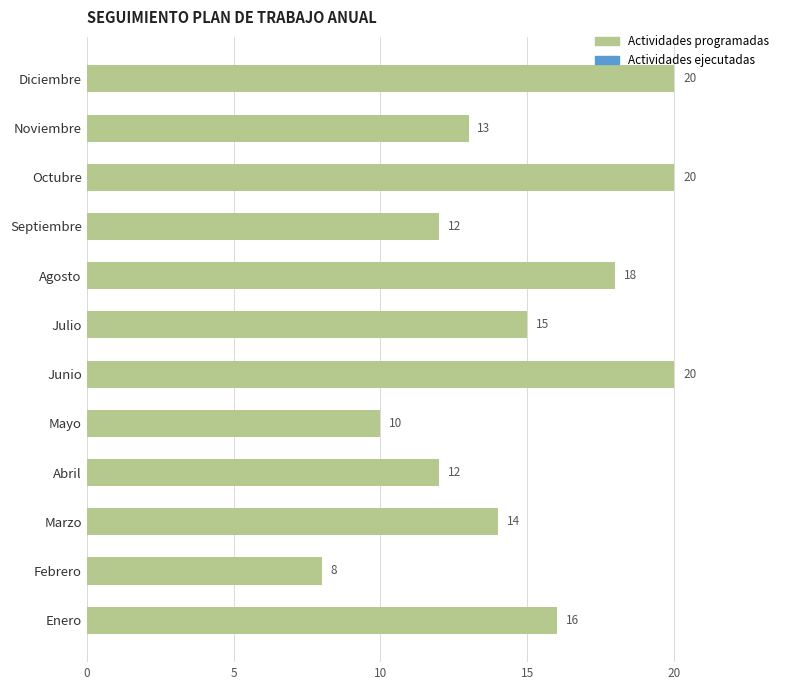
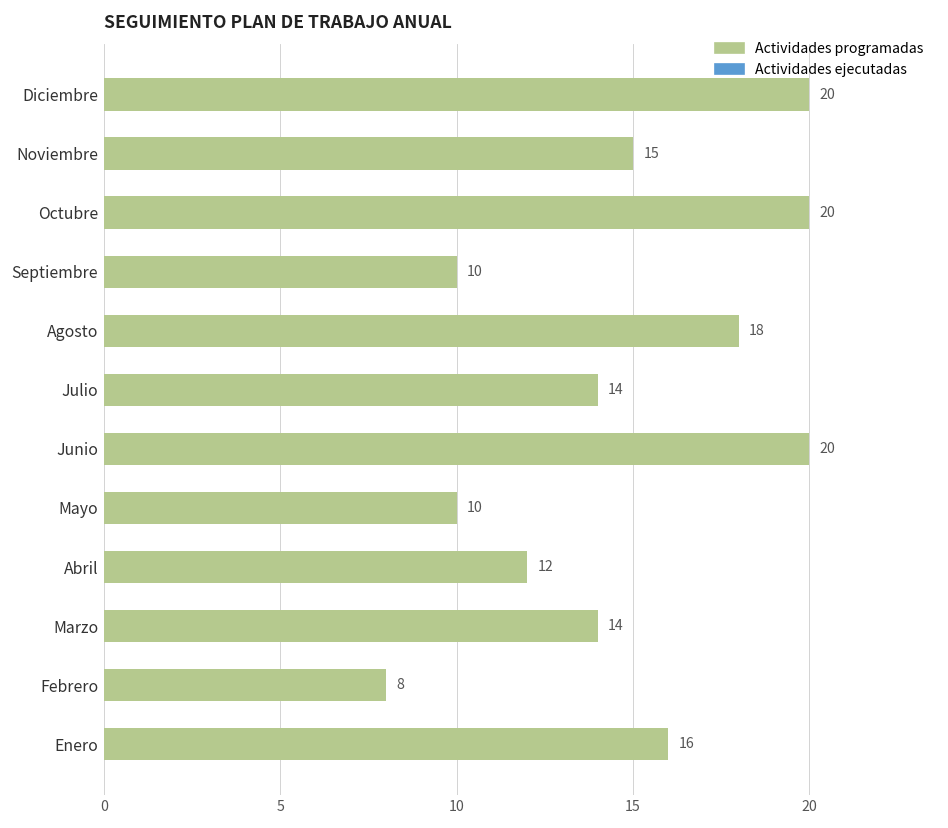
  {
    "Actividades programadas": {
      "Diciembre": 20,
-     "Noviembre": 13,
+     "Noviembre": 15,
      "Octubre": 20,
-     "Septiembre": 12,
+     "Septiembre": 10,
      "Agosto": 18,
-     "Julio": 15,
+     "Julio": 14,
      "Junio": 20,
      "Mayo": 10,
      "Abril": 12,
      "Marzo": 14,
      "Febrero": 8,
      "Enero": 16
    },
    "Actividades ejecutadas": {
      "Diciembre": 0.0,
      "Noviembre": 0.0,
      "Octubre": 0.0,
      "Septiembre": 0.0,
      "Agosto": 0.0,
      "Julio": 0.0,
      "Junio": 0.0,
      "Mayo": 0.0,
      "Abril": 0.0,
      "Marzo": 0.0,
      "Febrero": 0.0,
      "Enero": 0.0
    }
  }
